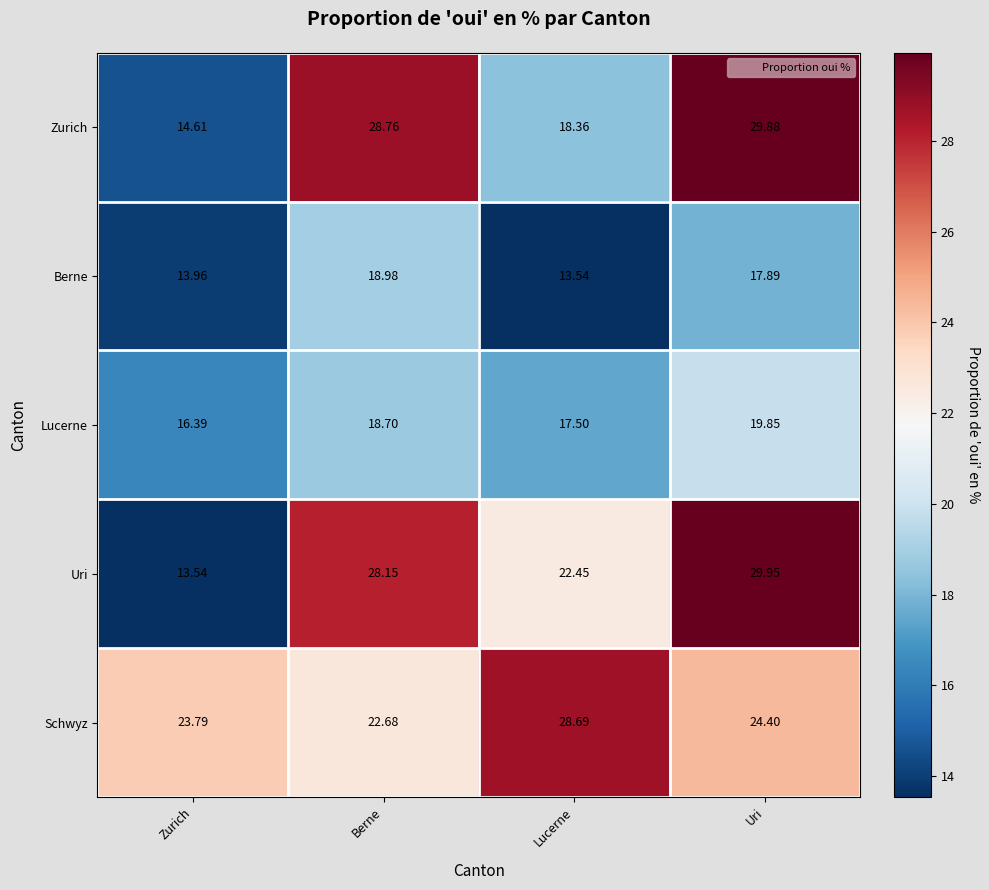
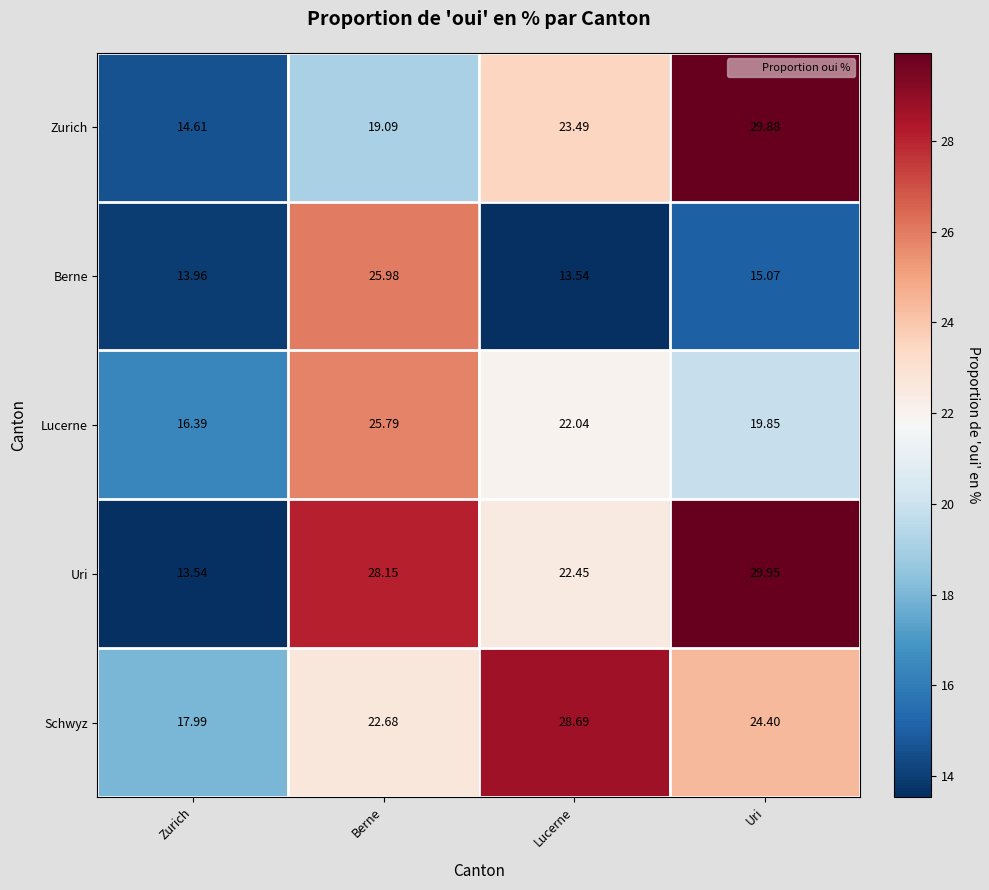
  {
    "Zurich": {
      "Zurich": 14.61,
-     "Berne": 28.76,
-     "Lucerne": 18.36,
+     "Berne": 19.09,
+     "Lucerne": 23.49,
      "Uri": 29.88
    },
    "Berne": {
      "Zurich": 13.96,
-     "Berne": 18.98,
+     "Berne": 25.98,
      "Lucerne": 13.54,
-     "Uri": 17.89
+     "Uri": 15.07
    },
    "Lucerne": {
      "Zurich": 16.39,
-     "Berne": 18.70,
-     "Lucerne": 17.50,
+     "Berne": 25.79,
+     "Lucerne": 22.04,
      "Uri": 19.85
    },
    "Uri": {
      "Zurich": 13.54,
      "Berne": 28.15,
      "Lucerne": 22.45,
      "Uri": 29.95
    },
    "Schwyz": {
-     "Zurich": 23.79,
+     "Zurich": 17.99,
      "Berne": 22.68,
      "Lucerne": 28.69,
      "Uri": 24.40
    }
  }
